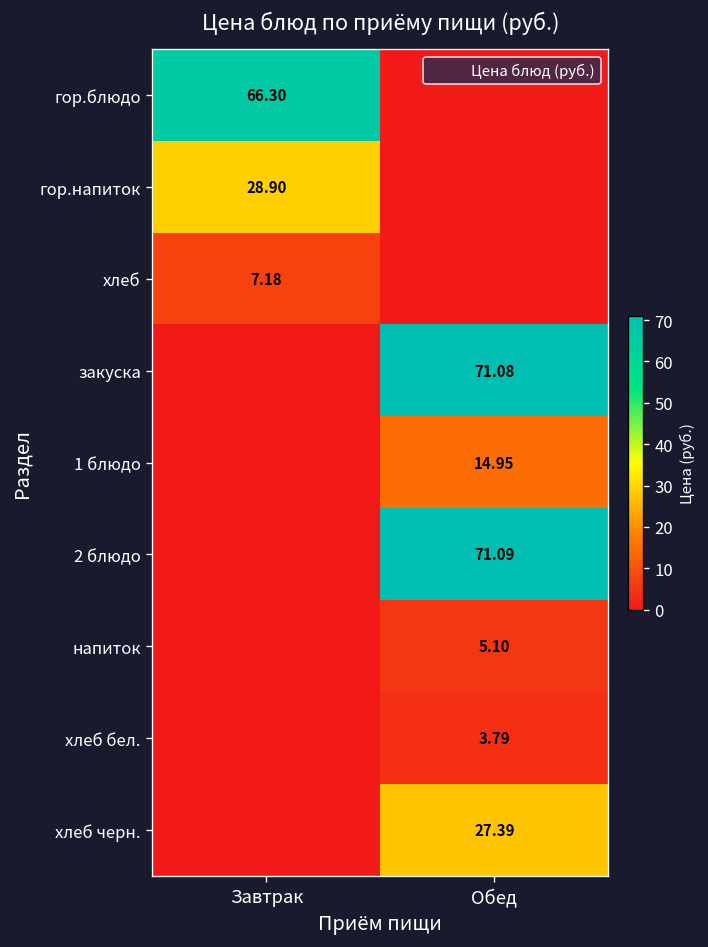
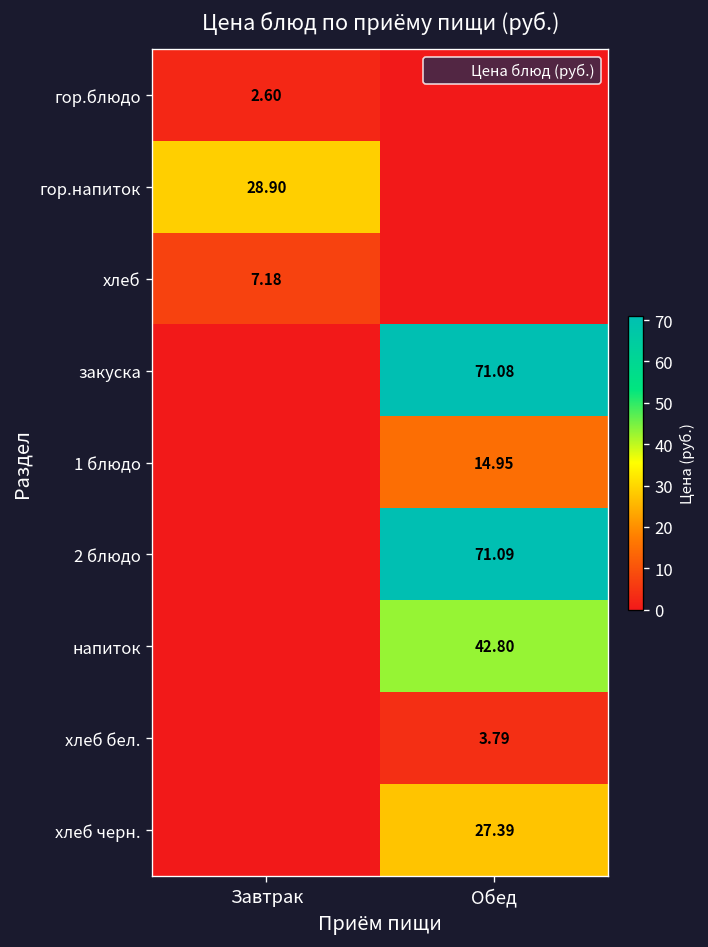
  {
    "гор.блюдо": {
-     "Завтрак": 66.30
+     "Завтрак": 2.60
    },
    "гор.напиток": {
      "Завтрак": 28.90
    },
    "хлеб": {
      "Завтрак": 7.18
    },
    "закуска": {
      "Обед": 71.08
    },
    "1 блюдо": {
      "Обед": 14.95
    },
    "2 блюдо": {
      "Обед": 71.09
    },
    "напиток": {
-     "Обед": 5.10
+     "Обед": 42.80
    },
    "хлеб бел.": {
      "Обед": 3.79
    },
    "хлеб черн.": {
      "Обед": 27.39
    }
  }
